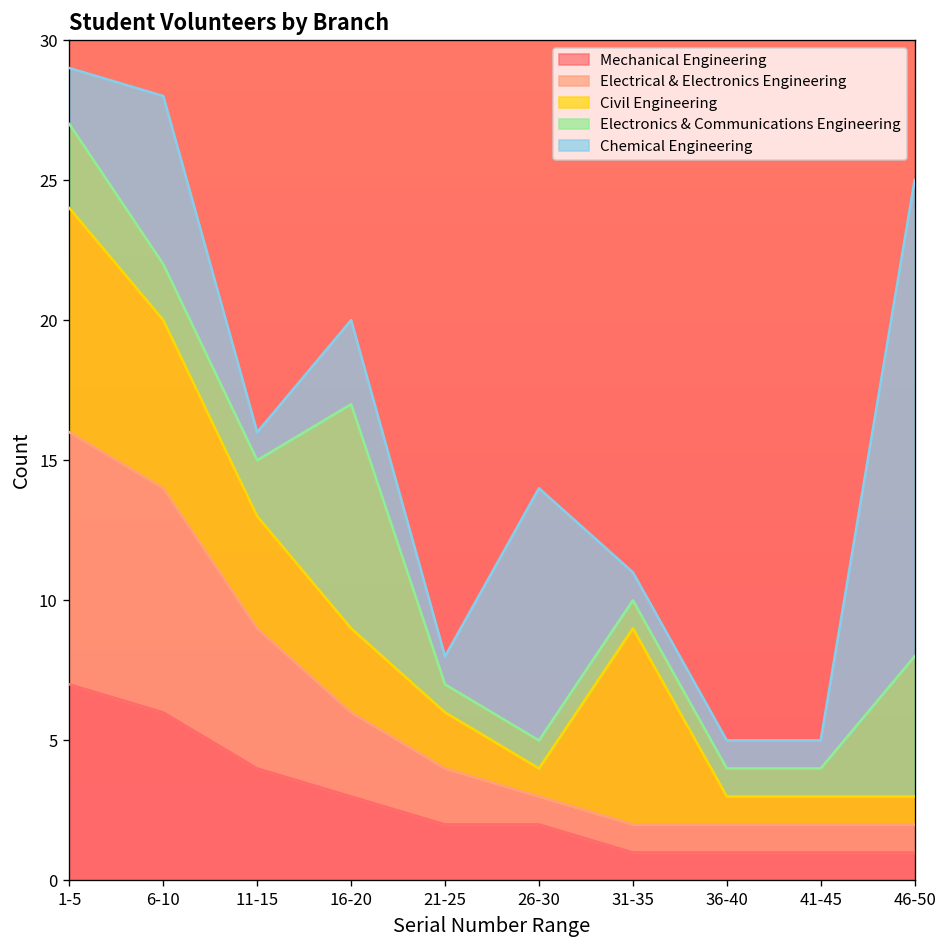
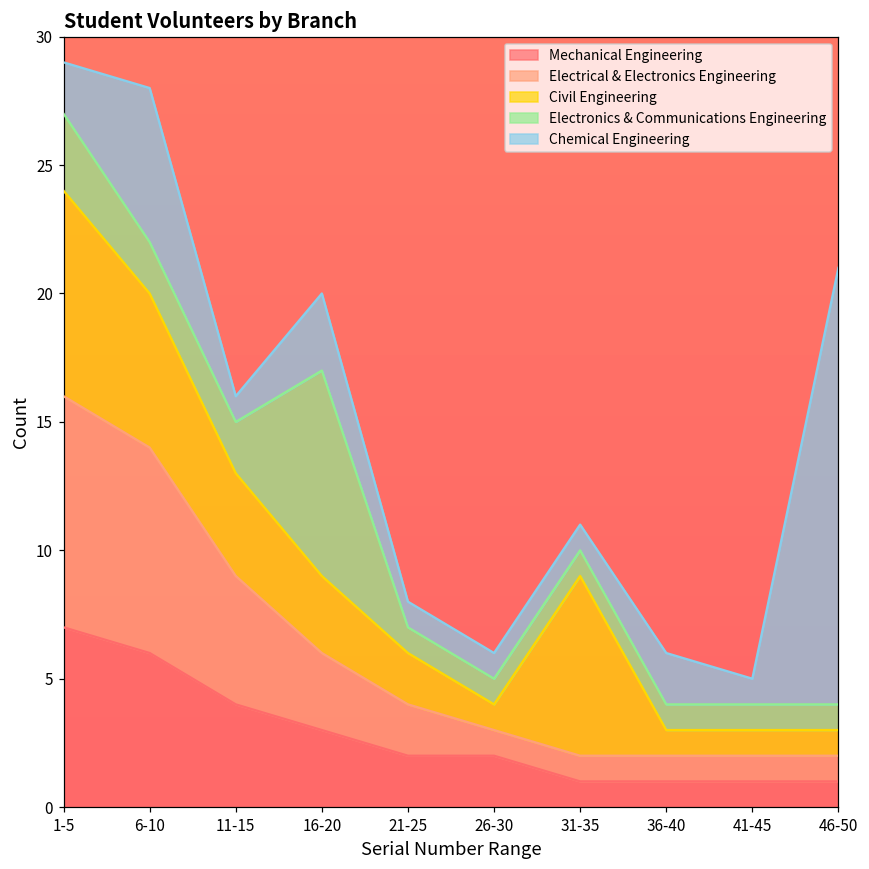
  {
    "Civil Engineering": {
      "1-5": 8,
      "6-10": 6,
      "11-15": 4,
      "16-20": 3,
      "21-25": 2,
      "26-30": 1,
      "31-35": 7,
      "36-40": 1,
      "41-45": 1,
      "46-50": 1
    },
    "Electronics & Communications Engineering": {
      "1-5": 3,
      "6-10": 2,
      "11-15": 2,
      "16-20": 8,
      "21-25": 1,
      "26-30": 1,
      "31-35": 1,
      "36-40": 1,
      "41-45": 1,
-     "46-50": 5
+     "46-50": 1
    },
    "Chemical Engineering": {
      "1-5": 2,
      "6-10": 6,
      "11-15": 1,
      "16-20": 3,
      "21-25": 1,
-     "26-30": 9,
+     "26-30": 1,
      "31-35": 1,
-     "36-40": 1,
+     "36-40": 2,
      "41-45": 1,
      "46-50": 17
    }
  }
